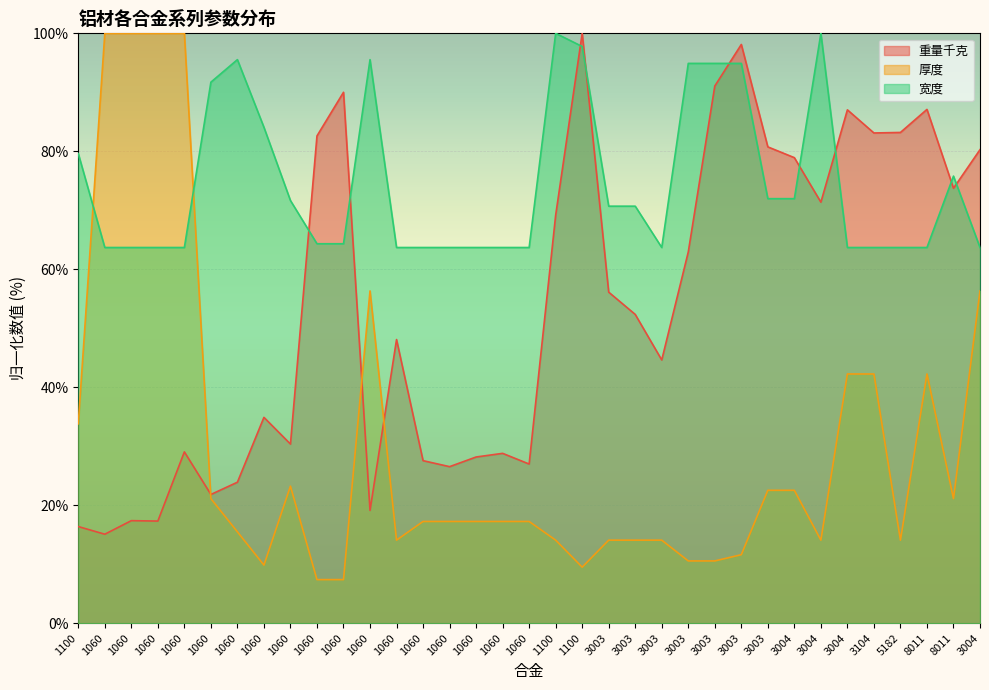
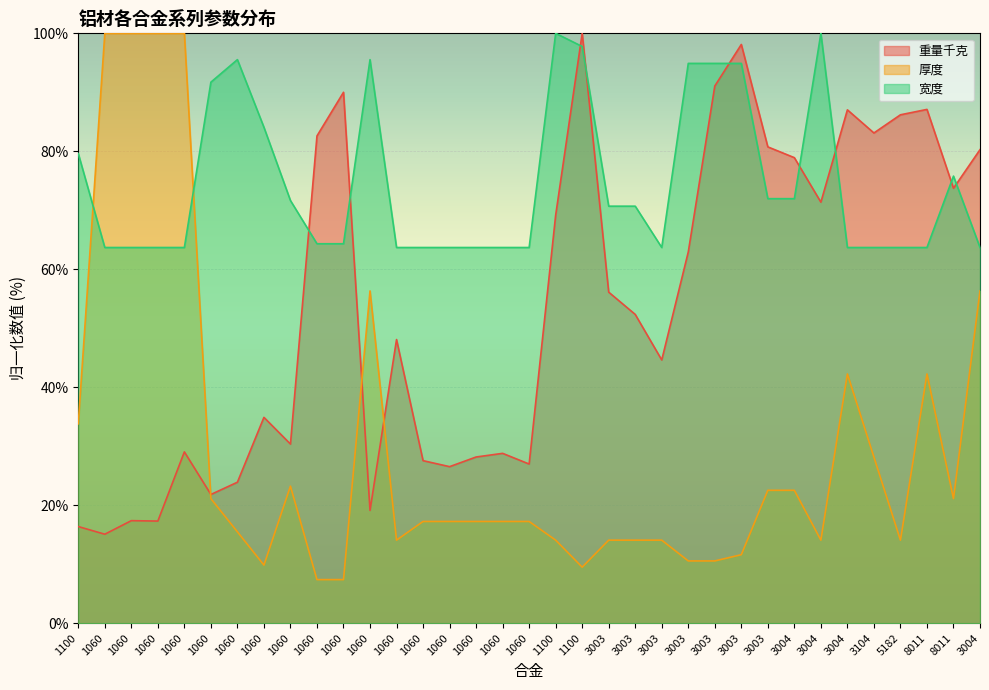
  {
    "重量千克": {
      "3104": "83%",
-     "5182": "83%"
+     "5182": "86%"
    },
    "厚度": {
-     "3104": "42%",
+     "3104": "28%",
      "5182": "14%"
    },
    "宽度": {
      "3104": "64%",
      "5182": "64%"
    }
  }
